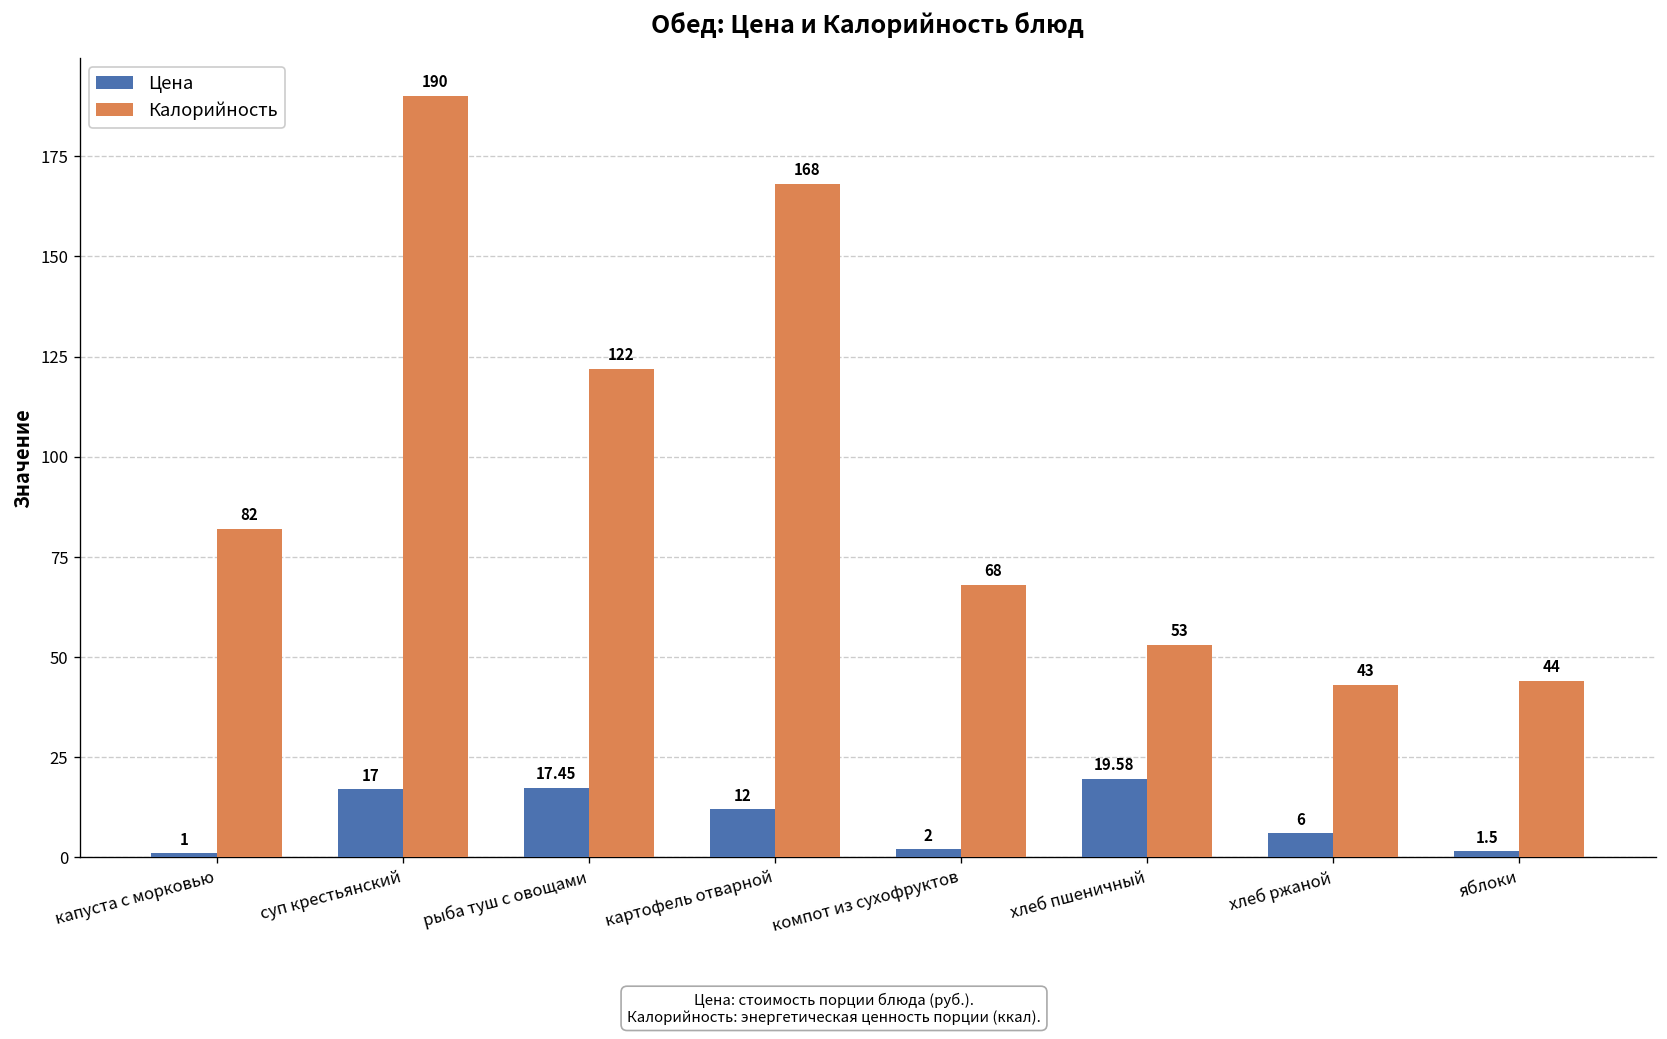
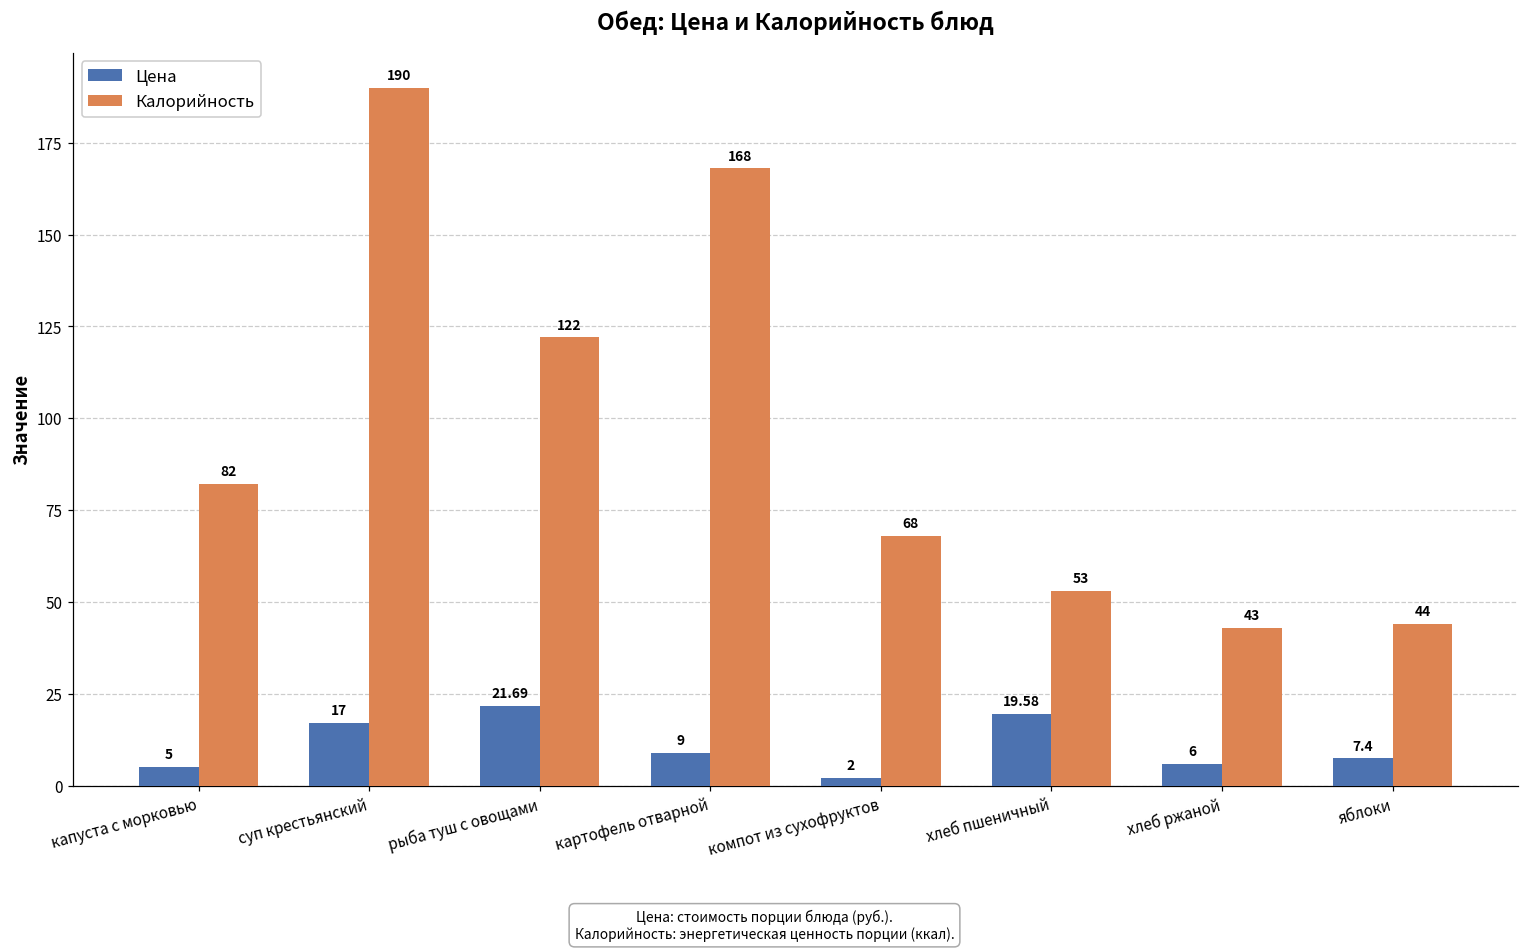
  {
    "Цена": {
-     "капуста с морковью": 1,
+     "капуста с морковью": 5,
      "суп крестьянский": 17,
-     "рыба туш с овощами": 17.45,
-     "картофель отварной": 12,
+     "рыба туш с овощами": 21.69,
+     "картофель отварной": 9,
      "компот из сухофруктов": 2,
      "хлеб пшеничный": 19.58,
      "хлеб ржаной": 6,
-     "яблоки": 1.5
+     "яблоки": 7.4
    },
    "Калорийность": {
      "капуста с морковью": 82,
      "суп крестьянский": 190,
      "рыба туш с овощами": 122,
      "картофель отварной": 168,
      "компот из сухофруктов": 68,
      "хлеб пшеничный": 53,
      "хлеб ржаной": 43,
      "яблоки": 44
    }
  }
